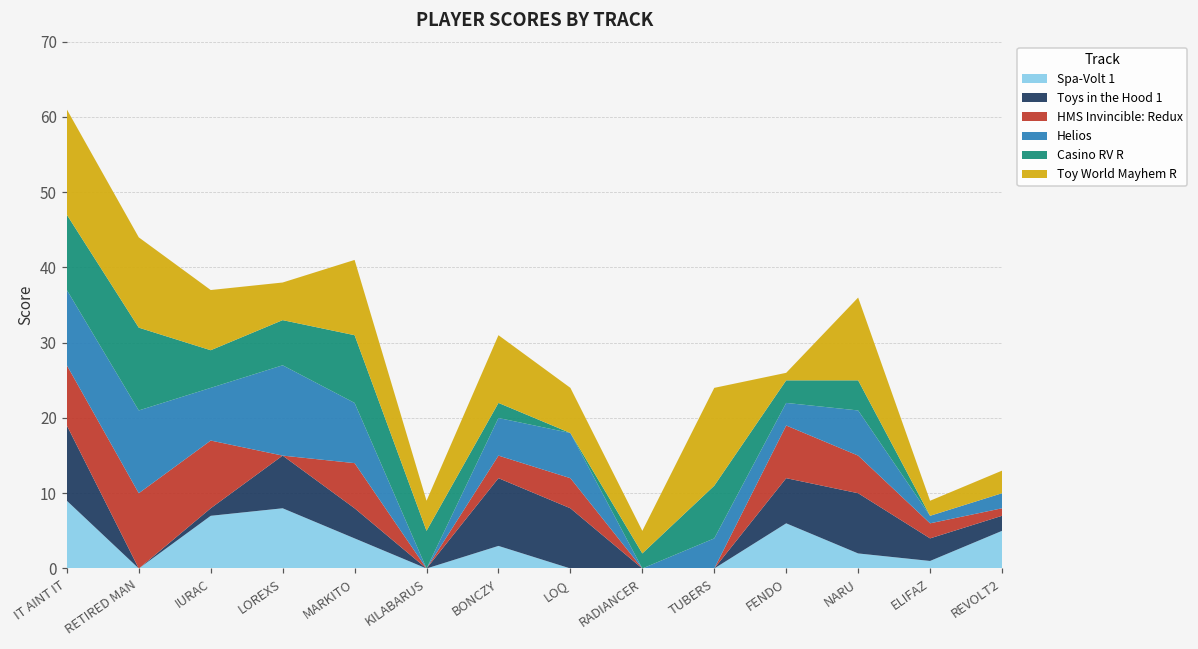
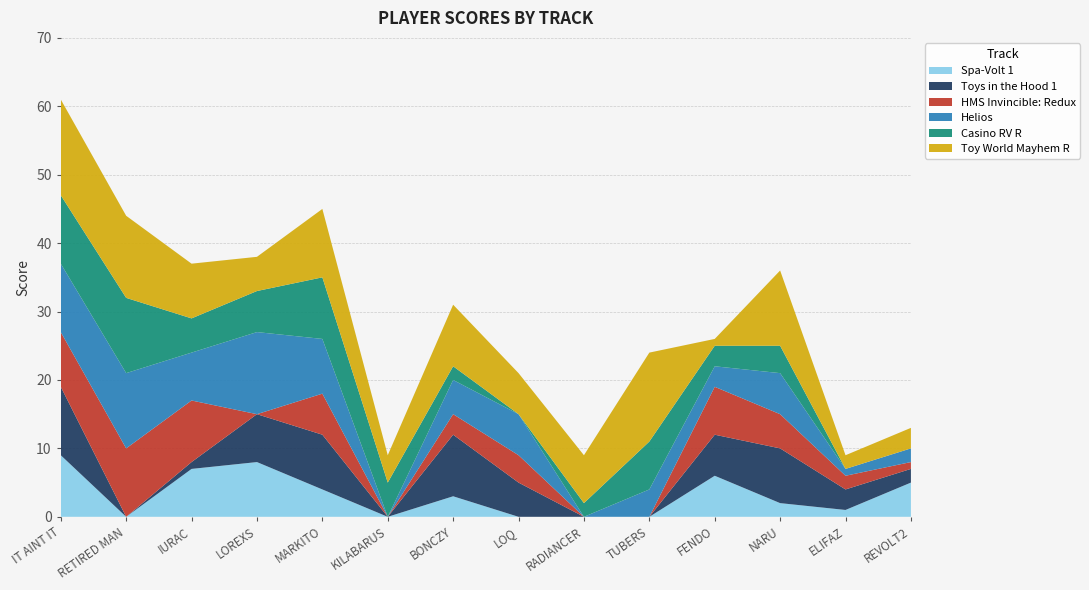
  {
    "Spa-Volt 1": {
      "IT AINT IT": 9,
      "IURAC": 7,
      "LOREXS": 8,
      "MARKITO": 4,
      "BONCZY": 3,
      "LOQ": 0,
      "FENDO": 6,
      "NARU": 2,
      "ELIFAZ": 1,
      "REVOLT2": 5
    },
    "Toys in the Hood 1": {
      "IT AINT IT": 10,
      "IURAC": 1,
-     "MARKITO": 4,
+     "MARKITO": 8,
      "BONCZY": 9,
-     "LOQ": 8,
+     "LOQ": 5,
      "FENDO": 6,
      "NARU": 8,
      "ELIFAZ": 3,
      "REVOLT2": 2
    },
    "HMS Invincible: Redux": {
      "IT AINT IT": 8,
      "RETIRED MAN": 10,
      "IURAC": 9,
      "MARKITO": 6,
      "BONCZY": 3,
      "LOQ": 4,
      "FENDO": 7,
      "NARU": 5,
      "ELIFAZ": 2,
      "REVOLT2": 1
    },
    "Helios": {
      "IT AINT IT": 10,
      "RETIRED MAN": 11,
      "IURAC": 7,
      "LOREXS": 12,
      "MARKITO": 8,
      "BONCZY": 5,
      "TUBERS": 4,
      "FENDO": 3,
      "NARU": 6
    },
    "Casino RV R": {
      "IT AINT IT": 10,
      "RETIRED MAN": 11,
      "IURAC": 5,
      "LOREXS": 6,
      "MARKITO": 9,
      "KILABARUS": 5,
      "BONCZY": 2,
      "RADIANCER": 2,
      "TUBERS": 7,
      "FENDO": 3,
      "NARU": 4
    },
    "Toy World Mayhem R": {
      "IT AINT IT": 14,
      "RETIRED MAN": 12,
      "IURAC": 8,
      "LOREXS": 5,
      "MARKITO": 10,
      "KILABARUS": 4,
      "BONCZY": 9,
      "LOQ": 6,
-     "RADIANCER": 3,
+     "RADIANCER": 7,
      "TUBERS": 13,
      "FENDO": 1,
      "NARU": 11,
      "ELIFAZ": 2,
      "REVOLT2": 3
    }
  }
